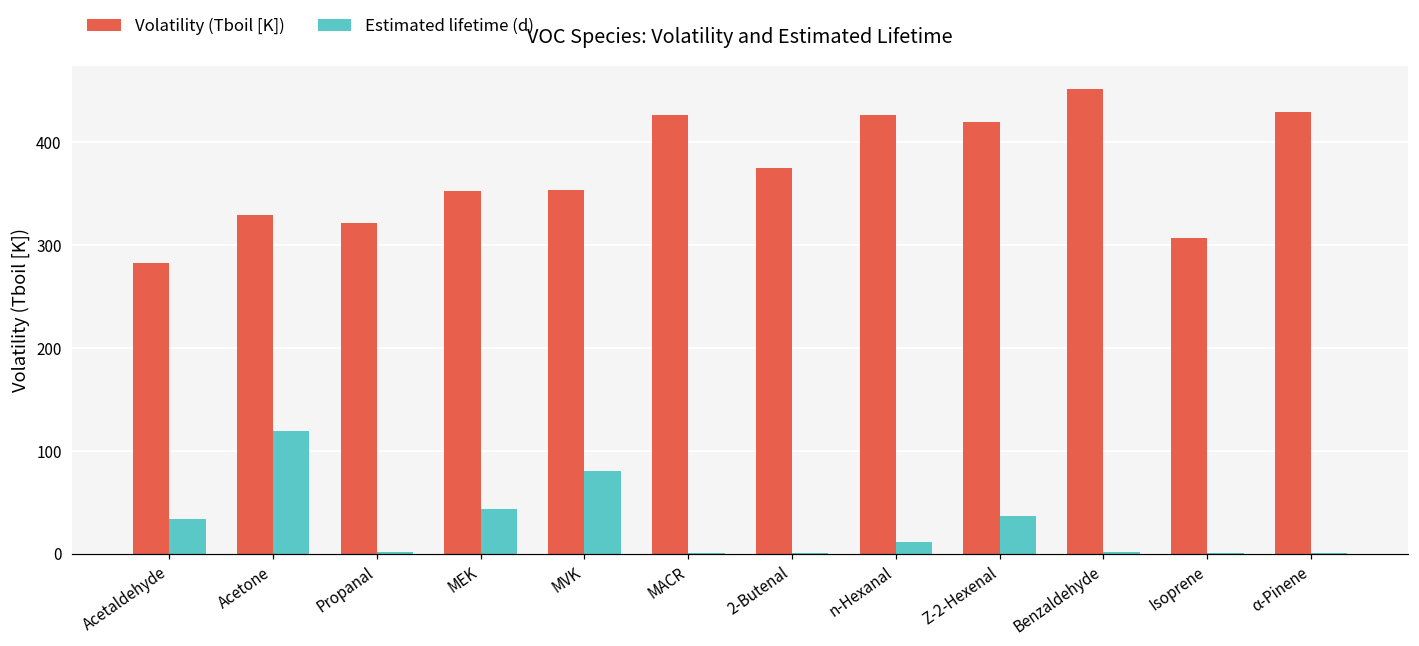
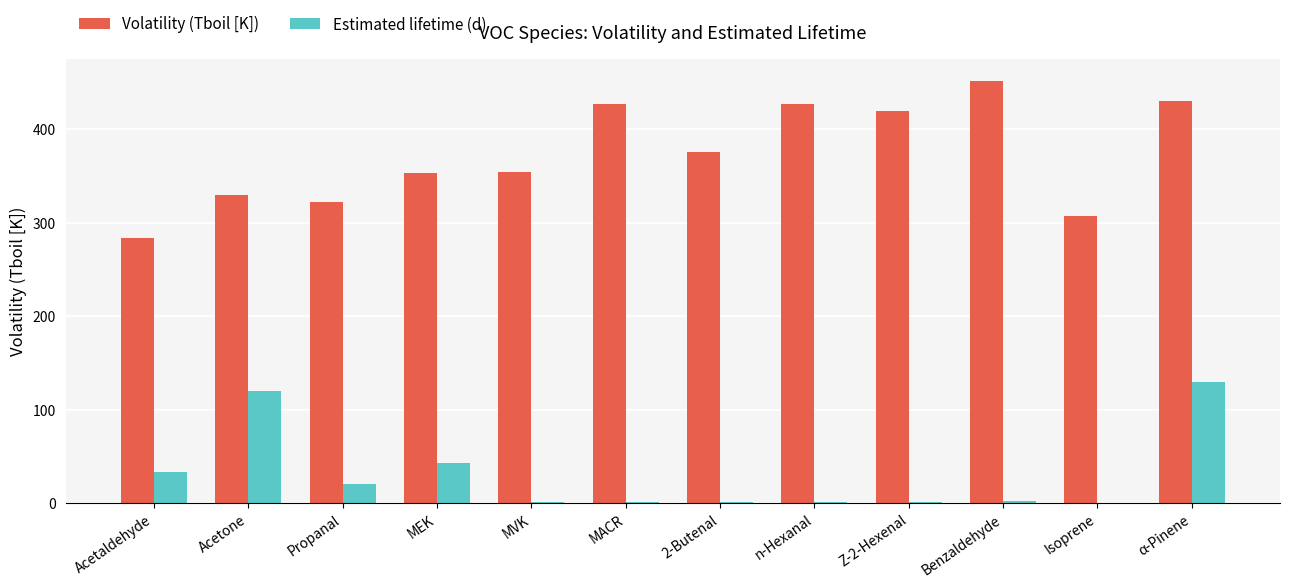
  {
    "Volatility (Tboil [K])": {
      "Acetaldehyde": 280,
      "Acetone": 330,
      "Propanal": 320,
      "MEK": 350,
      "MVK": 350,
      "MACR": 430,
      "2-Butenal": 380,
      "n-Hexanal": 430,
      "Z-2-Hexenal": 420,
      "Benzaldehyde": 450,
      "Isoprene": 310,
      "α-Pinene": 430
    },
    "Estimated lifetime (d)": {
      "Acetaldehyde": 30,
      "Acetone": 120,
-     "Propanal": 0,
+     "Propanal": 20,
      "MEK": 40,
-     "MVK": 80,
-     "n-Hexanal": 10,
-     "Z-2-Hexenal": 40,
-     "α-Pinene": 0
+     "MVK": 0,
+     "n-Hexanal": 0,
+     "Z-2-Hexenal": 0,
+     "α-Pinene": 130
    }
  }
